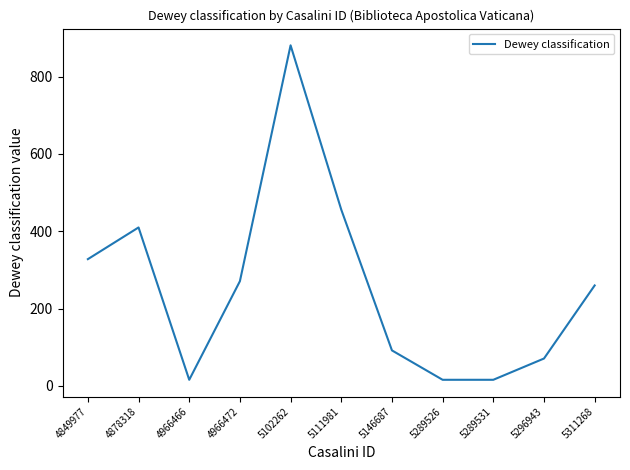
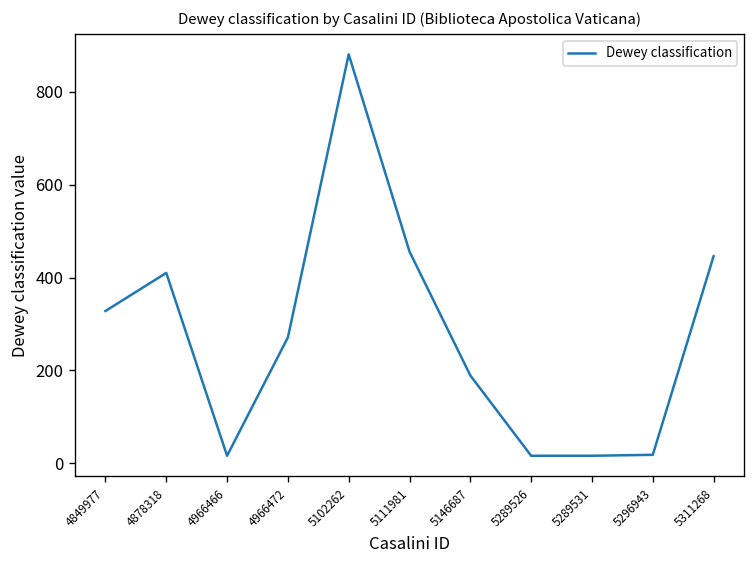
  {
    "4849977": 330,
    "4878318": 410,
    "4966466": 20,
    "4966472": 270,
    "5102262": 880,
    "5111981": 460,
-   "5146687": 90,
+   "5146687": 190,
    "5289526": 20,
    "5289531": 20,
-   "5296943": 70,
-   "5311268": 260
+   "5296943": 20,
+   "5311268": 450
  }
